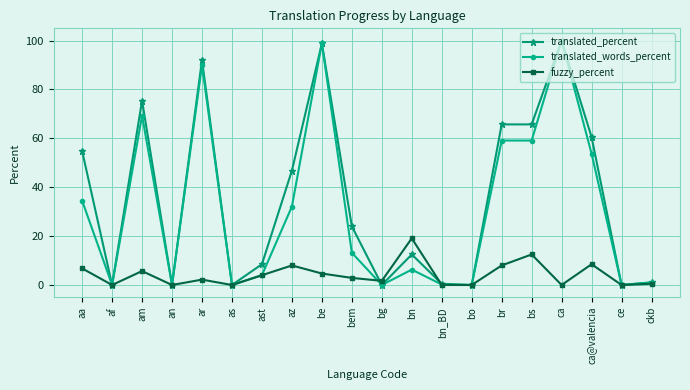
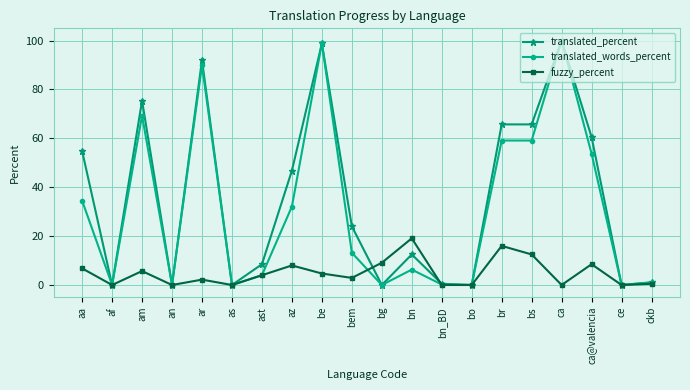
  {
    "fuzzy_percent": {
      "aa": 7,
      "am": 6,
      "ar": 2,
      "az": 8,
      "be": 5,
      "bem": 3,
-     "bg": 2,
+     "bg": 9,
      "bn": 19,
-     "br": 8,
+     "br": 16,
      "bs": 13,
      "ca": 0,
      "ca@valencia": 9
    }
  }
